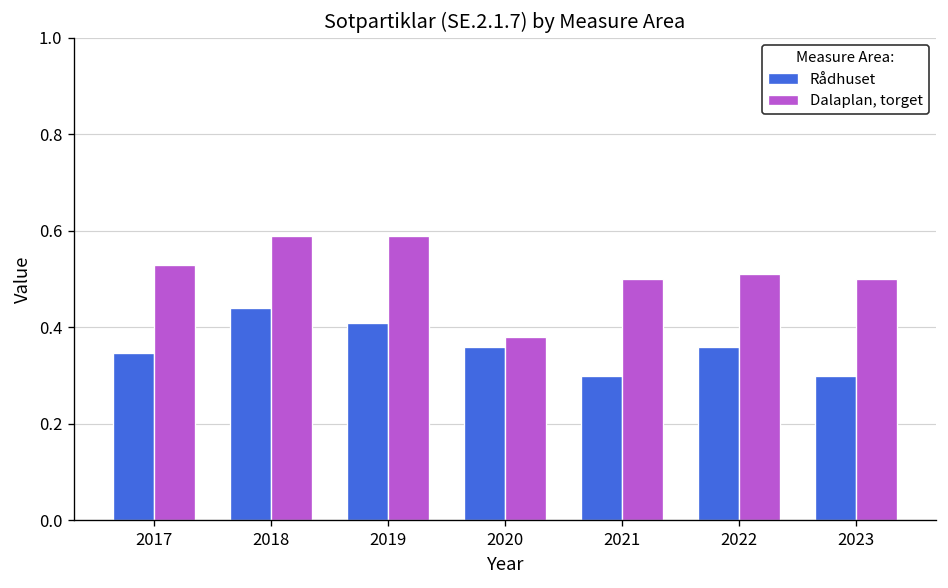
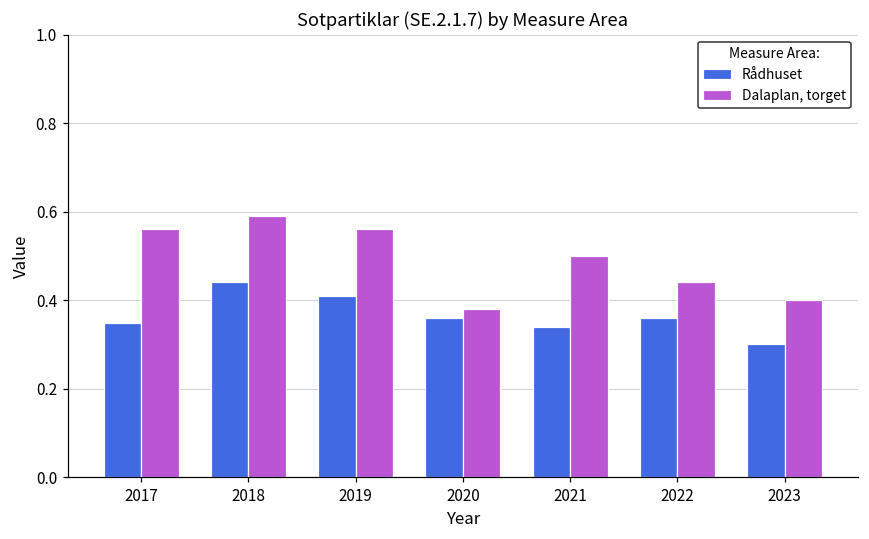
  {
    "Rådhuset": {
      "2017": 0.35,
      "2018": 0.44,
      "2019": 0.41,
      "2020": 0.36,
-     "2021": 0.30,
+     "2021": 0.34,
      "2022": 0.36,
      "2023": 0.30
    },
    "Dalaplan, torget": {
-     "2017": 0.53,
+     "2017": 0.56,
      "2018": 0.59,
-     "2019": 0.59,
+     "2019": 0.56,
      "2020": 0.38,
      "2021": 0.50,
-     "2022": 0.51,
-     "2023": 0.5
+     "2022": 0.44,
+     "2023": 0.4
    }
  }
